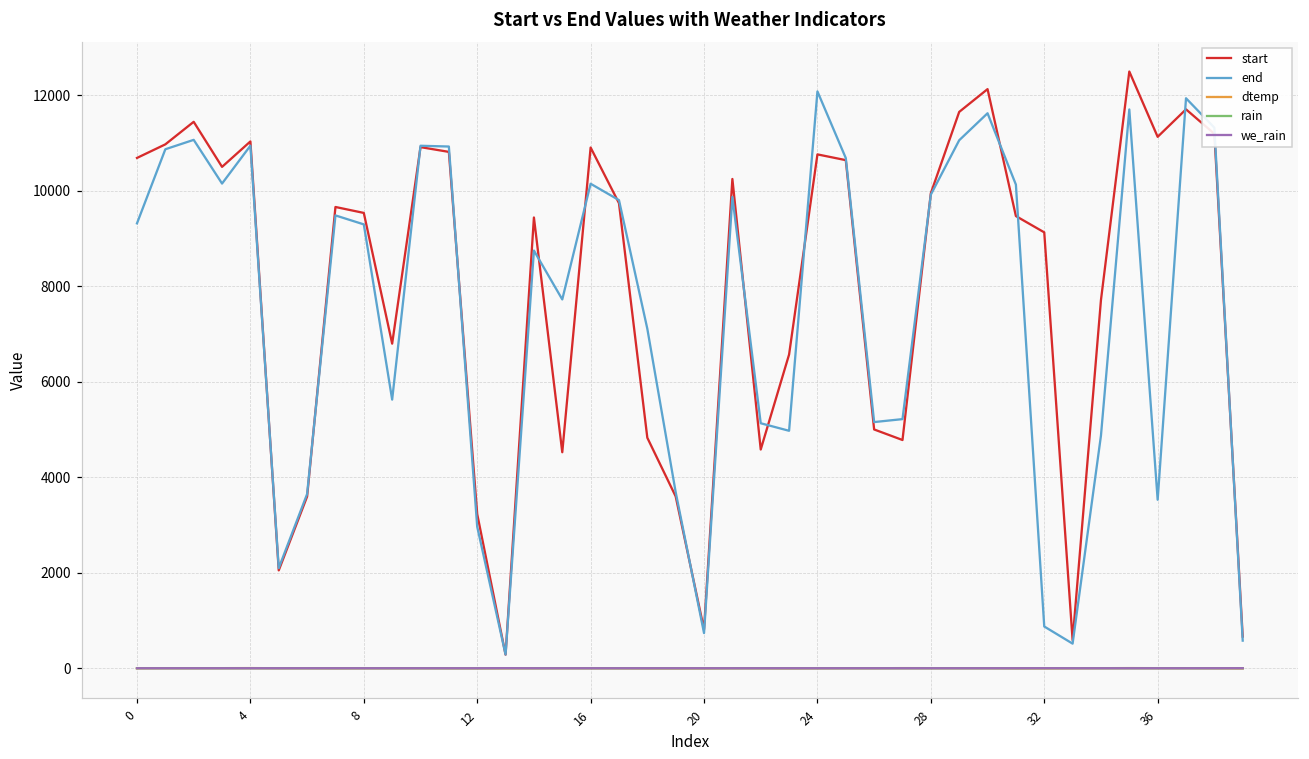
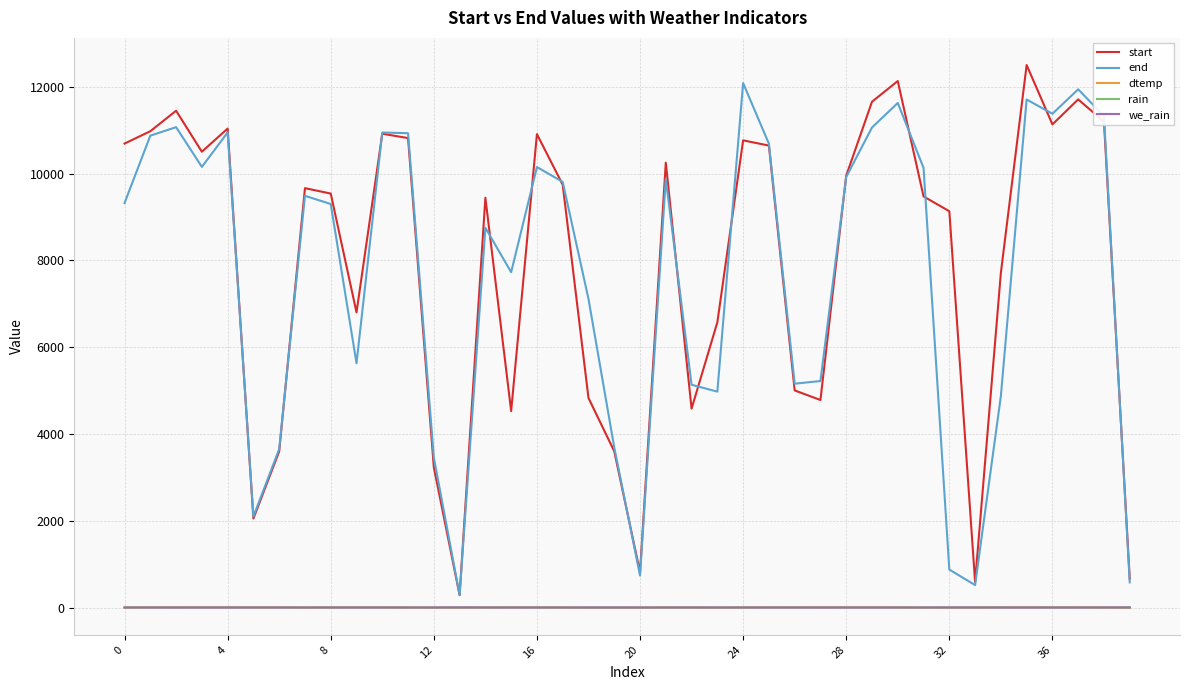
  {
    "start": {
      "0": 10700,
      "4": 11000,
      "8": 9500,
      "12": 3200,
      "16": 10900,
      "20": 800,
      "24": 10800,
      "32": 9100,
      "36": 11100
    },
    "end": {
      "0": 9300,
      "4": 10900,
      "8": 9300,
-     "12": 3000,
+     "12": 3500,
      "16": 10100,
      "20": 700,
      "24": 12100,
      "32": 900,
-     "36": 3500
+     "36": 11400
    }
  }
